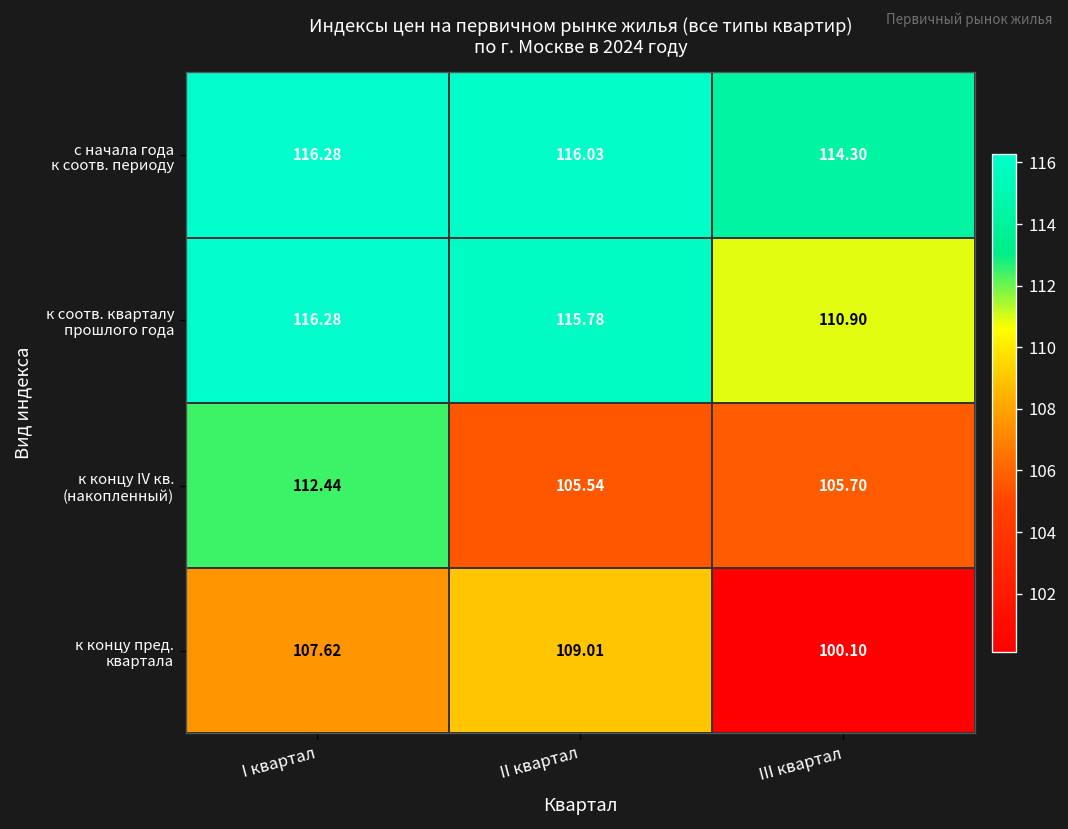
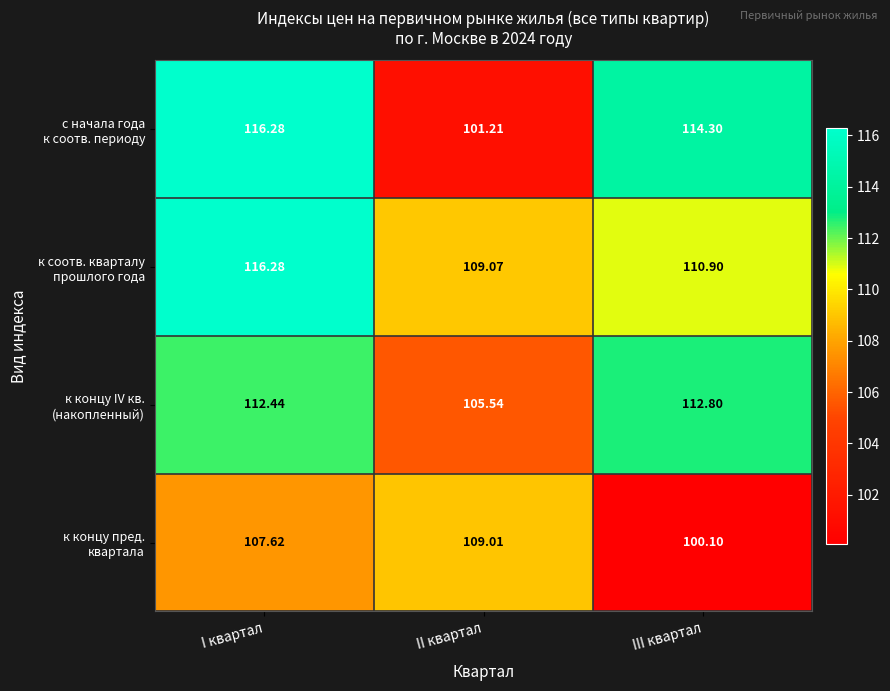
  {
    "с начала года к соотв. периоду": {
      "I квартал": 116.28,
-     "II квартал": 116.03,
+     "II квартал": 101.21,
      "III квартал": 114.30
    },
    "к соотв. кварталу прошлого года": {
      "I квартал": 116.28,
-     "II квартал": 115.78,
+     "II квартал": 109.07,
      "III квартал": 110.90
    },
    "к концу IV кв. (накопленный)": {
      "I квартал": 112.44,
      "II квартал": 105.54,
-     "III квартал": 105.70
+     "III квартал": 112.80
    },
    "к концу пред. квартала": {
      "I квартал": 107.62,
      "II квартал": 109.01,
      "III квартал": 100.10
    }
  }
